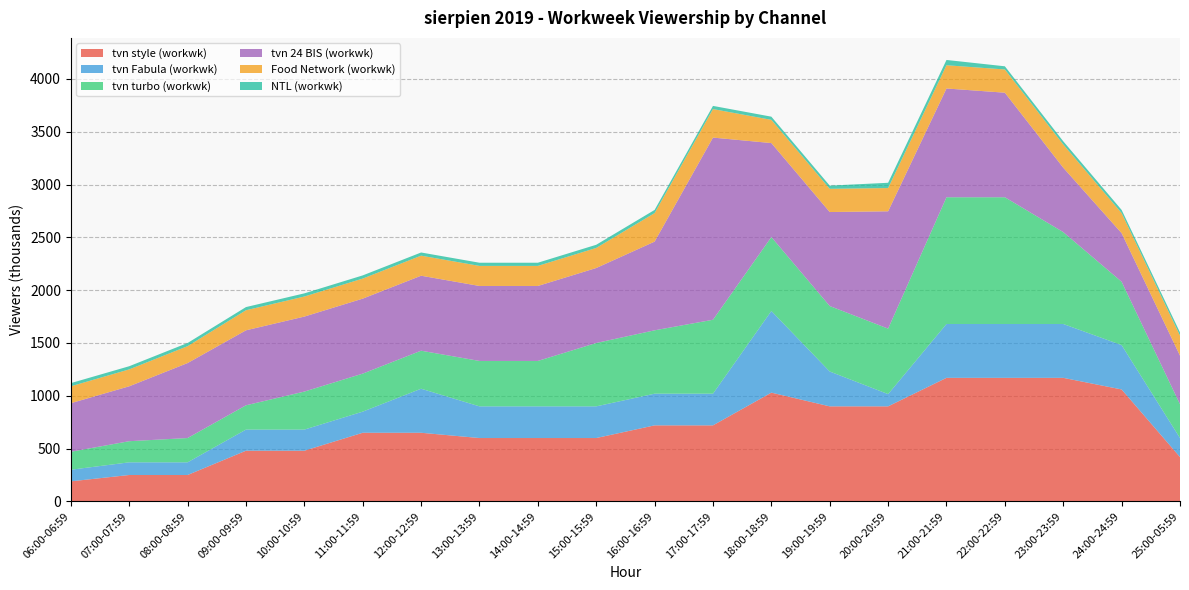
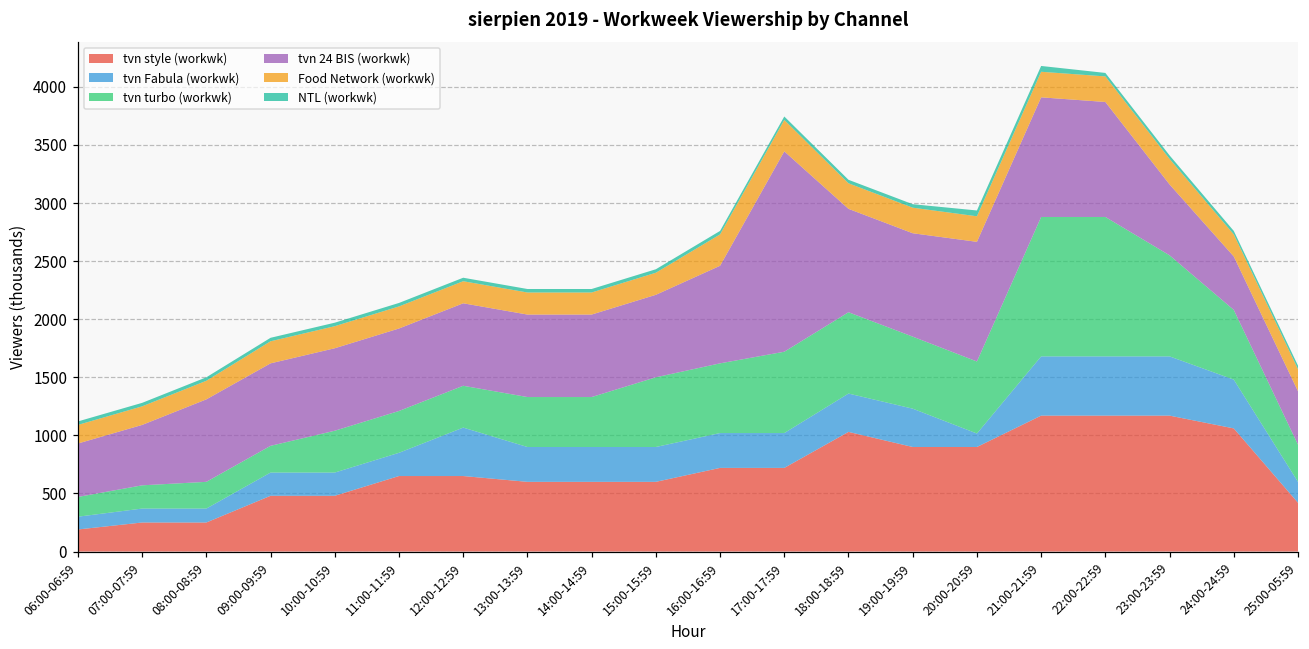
  {
    "tvn style (workwk)": {
      "06:00-06:59": 190,
      "07:00-07:59": 250,
      "08:00-08:59": 250,
      "09:00-09:59": 480,
      "10:00-10:59": 480,
      "11:00-11:59": 650,
      "12:00-12:59": 650,
      "13:00-13:59": 600,
      "14:00-14:59": 600,
      "15:00-15:59": 600,
      "16:00-16:59": 720,
      "17:00-17:59": 720,
      "18:00-18:59": 1030,
      "19:00-19:59": 900,
      "20:00-20:59": 900,
      "21:00-21:59": 1170,
      "22:00-22:59": 1170,
      "23:00-23:59": 1170,
      "24:00-24:59": 1060,
      "25:00-05:59": 420
    },
    "tvn Fabula (workwk)": {
      "06:00-06:59": 110,
      "07:00-07:59": 120,
      "08:00-08:59": 120,
      "09:00-09:59": 200,
      "10:00-10:59": 200,
      "11:00-11:59": 200,
      "12:00-12:59": 420,
      "13:00-13:59": 300,
      "14:00-14:59": 300,
      "15:00-15:59": 300,
      "16:00-16:59": 300,
      "17:00-17:59": 300,
-     "18:00-18:59": 770,
+     "18:00-18:59": 330,
      "19:00-19:59": 330,
      "20:00-20:59": 120,
      "21:00-21:59": 510,
      "22:00-22:59": 510,
      "23:00-23:59": 510,
      "24:00-24:59": 420,
      "25:00-05:59": 180
    },
    "tvn 24 BIS (workwk)": {
      "06:00-06:59": 460,
      "07:00-07:59": 520,
      "08:00-08:59": 710,
      "09:00-09:59": 710,
      "10:00-10:59": 710,
      "11:00-11:59": 710,
      "12:00-12:59": 710,
      "13:00-13:59": 710,
      "14:00-14:59": 710,
      "15:00-15:59": 710,
      "16:00-16:59": 840,
      "17:00-17:59": 1730,
      "18:00-18:59": 890,
      "19:00-19:59": 890,
-     "20:00-20:59": 1110,
+     "20:00-20:59": 1030,
      "21:00-21:59": 1030,
      "22:00-22:59": 990,
      "23:00-23:59": 610,
      "24:00-24:59": 460,
      "25:00-05:59": 460
    },
    "Food Network (workwk)": {
      "06:00-06:59": 160,
      "07:00-07:59": 160,
      "08:00-08:59": 160,
      "09:00-09:59": 190,
      "10:00-10:59": 190,
      "11:00-11:59": 190,
      "12:00-12:59": 190,
      "13:00-13:59": 190,
      "14:00-14:59": 190,
      "15:00-15:59": 190,
      "16:00-16:59": 270,
      "17:00-17:59": 270,
      "18:00-18:59": 220,
      "19:00-19:59": 220,
      "20:00-20:59": 220,
      "21:00-21:59": 220,
      "22:00-22:59": 220,
      "23:00-23:59": 220,
      "24:00-24:59": 190,
      "25:00-05:59": 190
    }
  }
